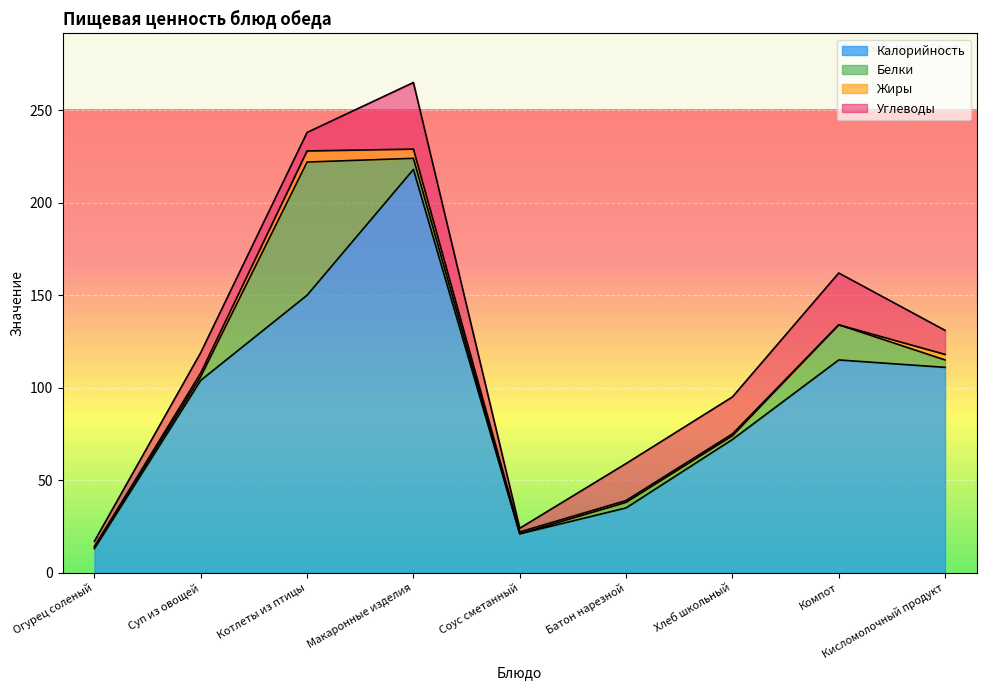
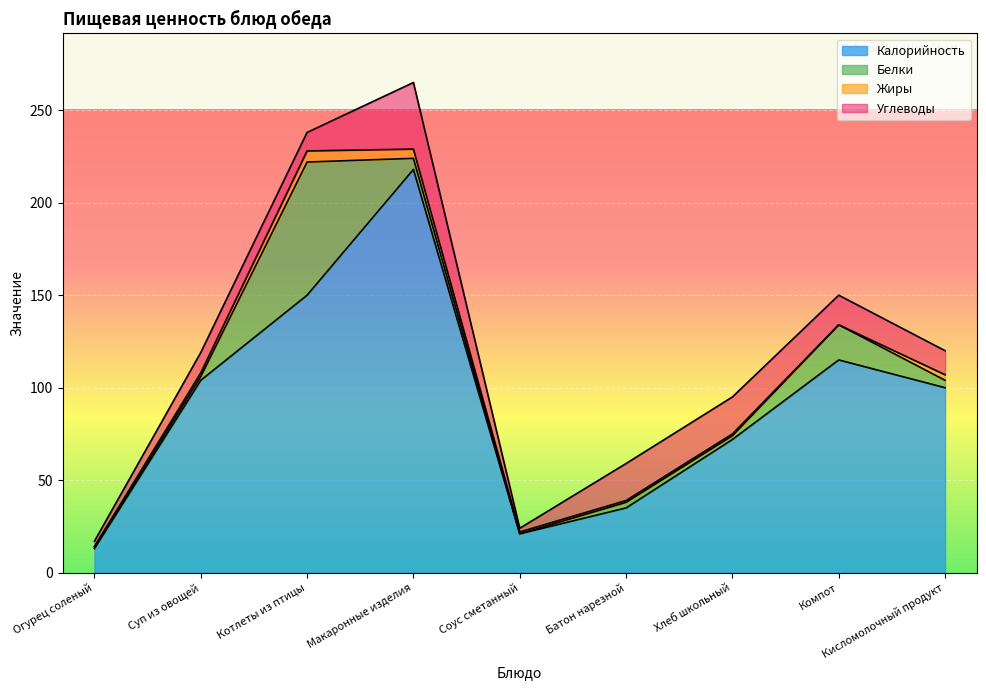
  {
    "Калорийность": {
      "Суп из овощей": 104,
      "Котлеты из птицы": 150,
      "Макаронные изделия": 218,
      "Батон нарезной": 35,
      "Хлеб школьный": 72,
      "Компот": 115,
-     "Кисломолочный продукт": 111
+     "Кисломолочный продукт": 100
    },
    "Белки": {
      "Суп из овощей": 2,
      "Котлеты из птицы": 72,
      "Макаронные изделия": 6,
      "Кисломолочный продукт": 4
    },
    "Жиры": {
      "Суп из овощей": 2,
      "Котлеты из птицы": 6,
      "Макаронные изделия": 5,
      "Кисломолочный продукт": 3
    },
    "Углеводы": {
      "Огурец соленый": 3,
      "Суп из овощей": 11,
      "Котлеты из птицы": 10,
      "Макаронные изделия": 36,
      "Соус сметанный": 2,
      "Батон нарезной": 20,
      "Хлеб школьный": 20,
-     "Компот": 28,
+     "Компот": 16,
      "Кисломолочный продукт": 13
    }
  }
